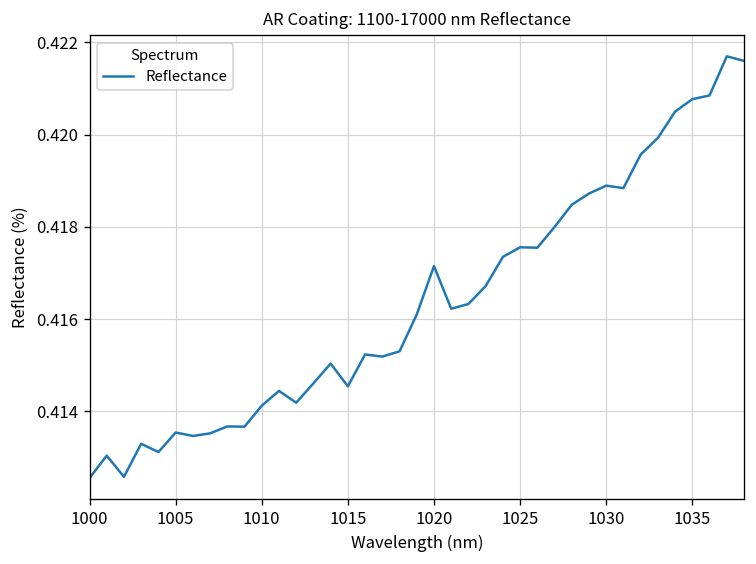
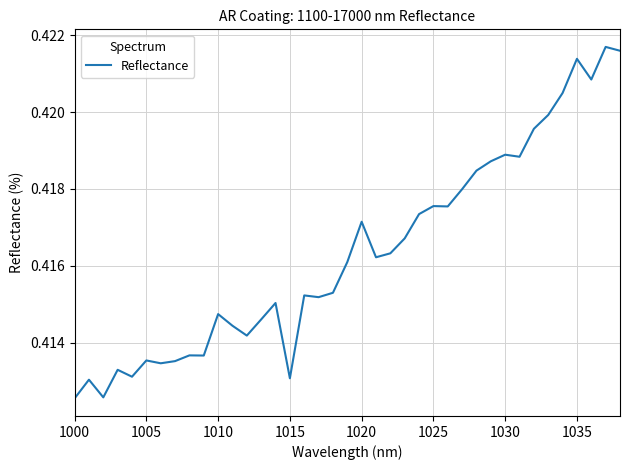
  {
    "1000": 0.4126,
    "1005": 0.4135,
-   "1010": 0.4141,
-   "1015": 0.4145,
+   "1010": 0.4147,
+   "1015": 0.4131,
    "1020": 0.4171,
    "1025": 0.4176,
    "1030": 0.4189,
-   "1035": 0.4208
+   "1035": 0.4214
  }
